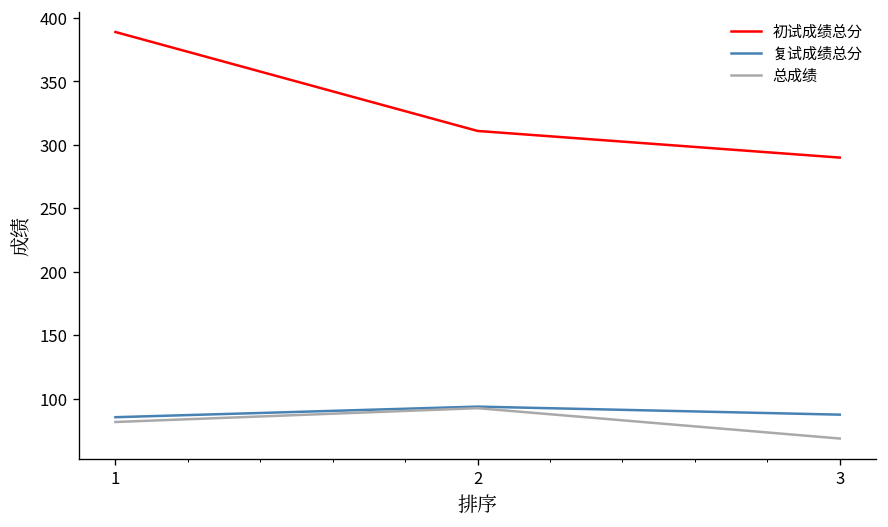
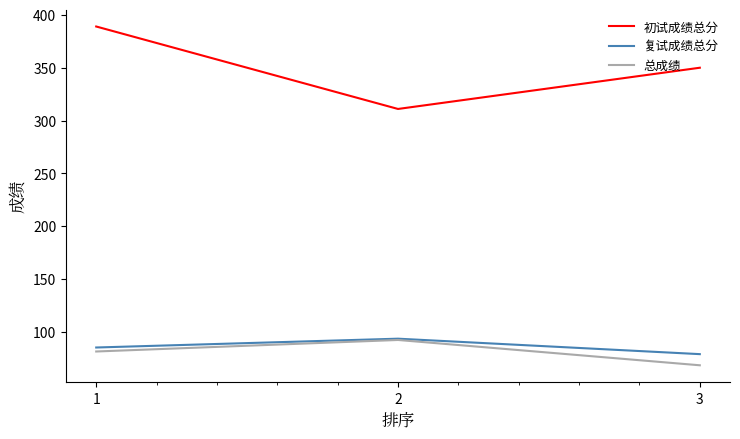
  {
    "初试成绩总分": {
      "1": 389,
      "2": 311,
-     "3": 290
+     "3": 350
    },
    "复试成绩总分": {
      "1": 85,
-     "3": 87
+     "3": 79
    },
    "总成绩": {
      "1": 82,
      "3": 69
    }
  }
